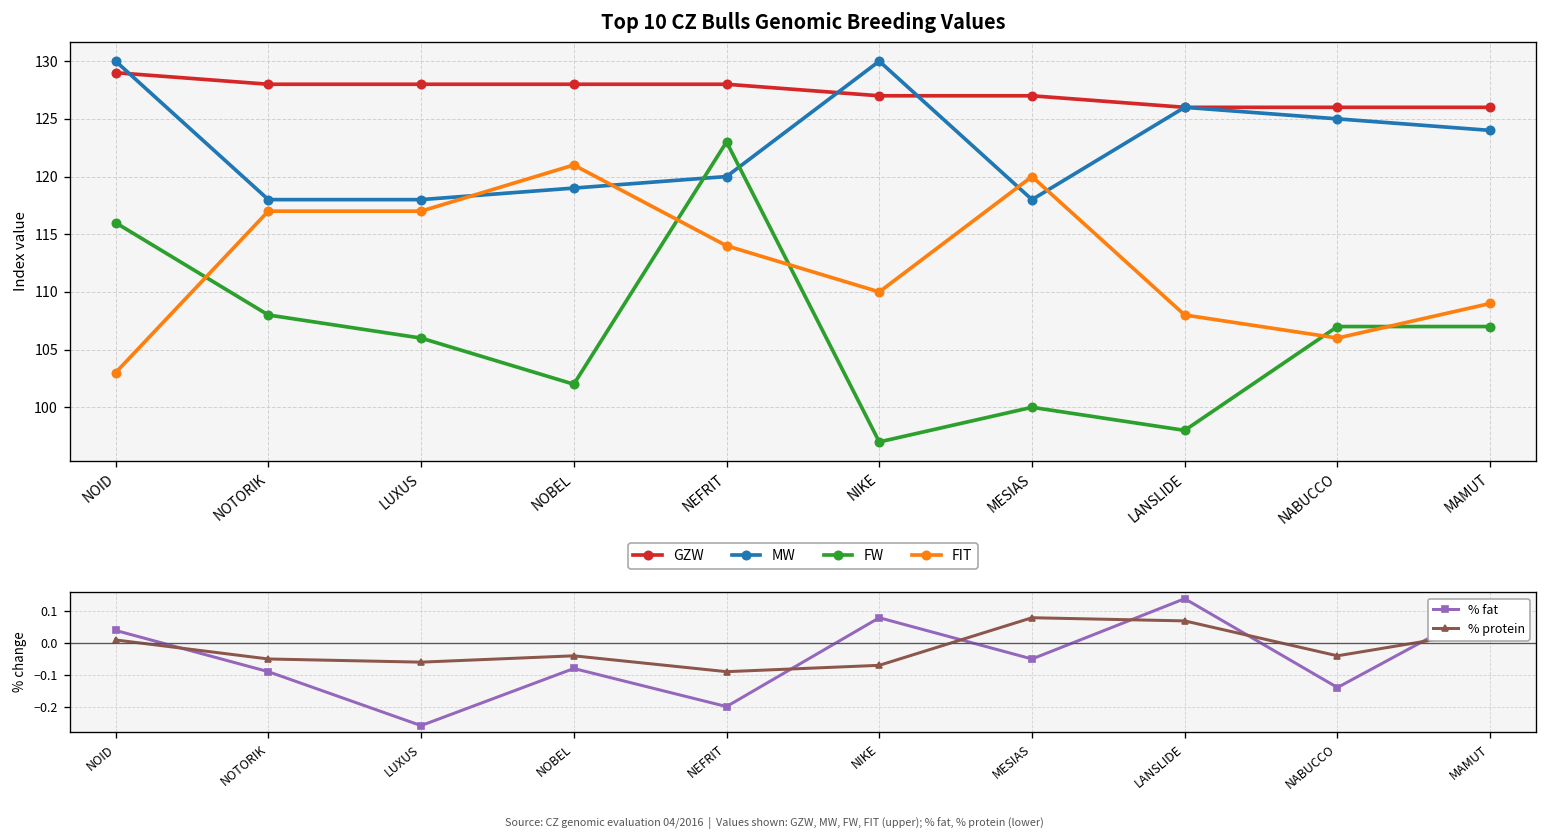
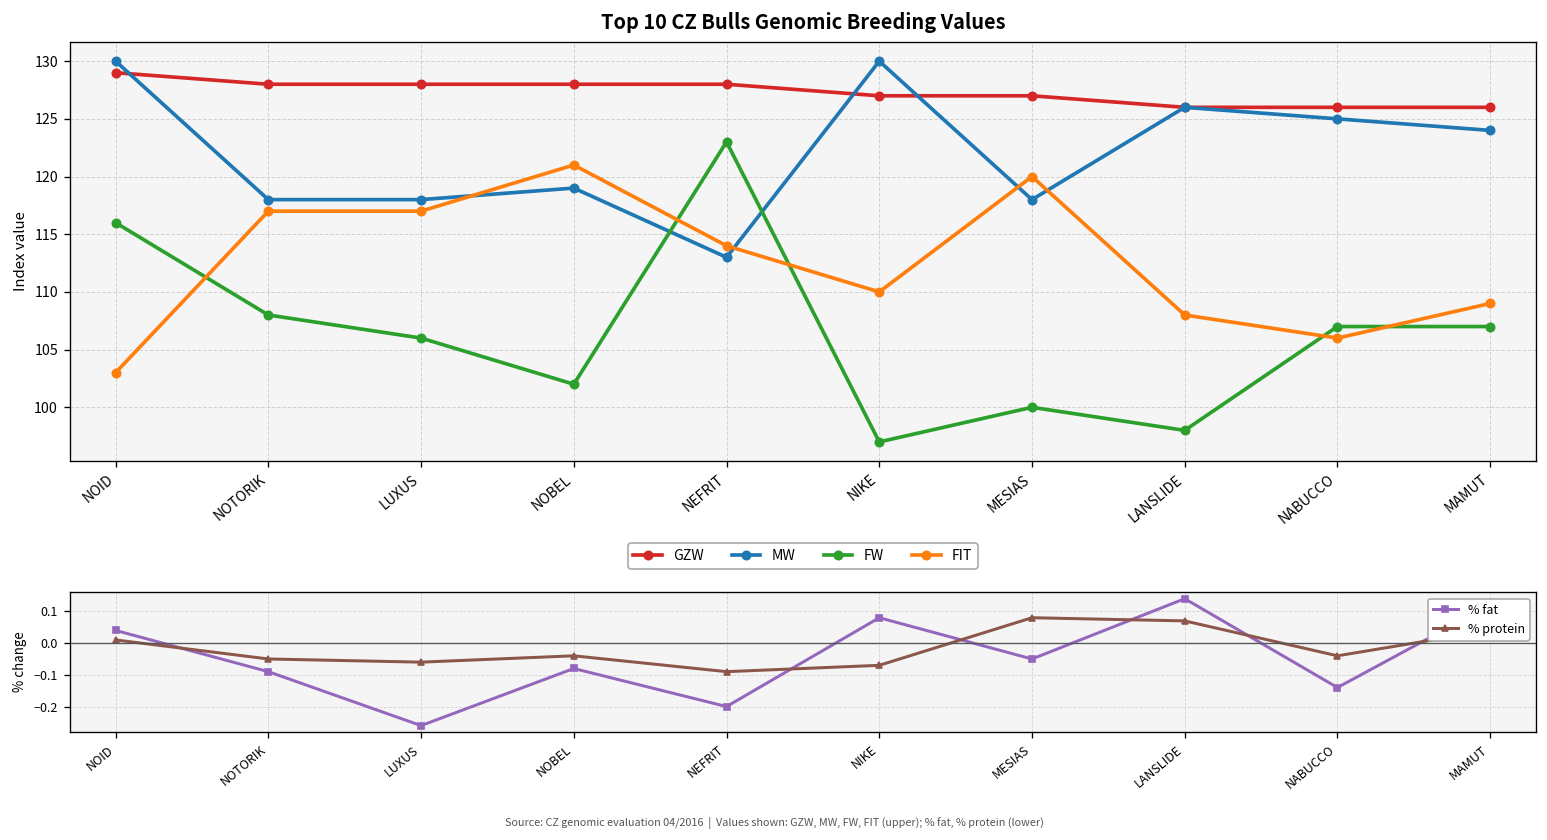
  {
    "Top 10 CZ Bulls Genomic Breeding Values": {
      "GZW": {
        "NOID": 129,
        "NOTORIK": 128,
        "LUXUS": 128,
        "NOBEL": 128,
        "NEFRIT": 128,
        "NIKE": 127,
        "MESIAS": 127,
        "NABUCCO": 126,
        "MAMUT": 126
      },
      "MW": {
        "NOID": 130,
        "NOTORIK": 118,
        "LUXUS": 118,
        "NOBEL": 119,
-       "NEFRIT": 120,
+       "NEFRIT": 113,
        "NIKE": 130,
        "MESIAS": 118,
        "NABUCCO": 125,
        "MAMUT": 124
      },
      "FW": {
        "NOID": 116,
        "NOTORIK": 108,
        "LUXUS": 106,
        "NOBEL": 102,
        "NEFRIT": 123,
        "NIKE": 97,
        "MESIAS": 100,
        "LANSLIDE": 98,
        "NABUCCO": 107,
        "MAMUT": 107
      },
      "FIT": {
        "NOID": 103,
        "NOTORIK": 117,
        "LUXUS": 117,
        "NOBEL": 121,
        "NEFRIT": 114,
        "NIKE": 110,
        "MESIAS": 120,
        "LANSLIDE": 108,
        "NABUCCO": 106,
        "MAMUT": 109
      }
    }
  }
